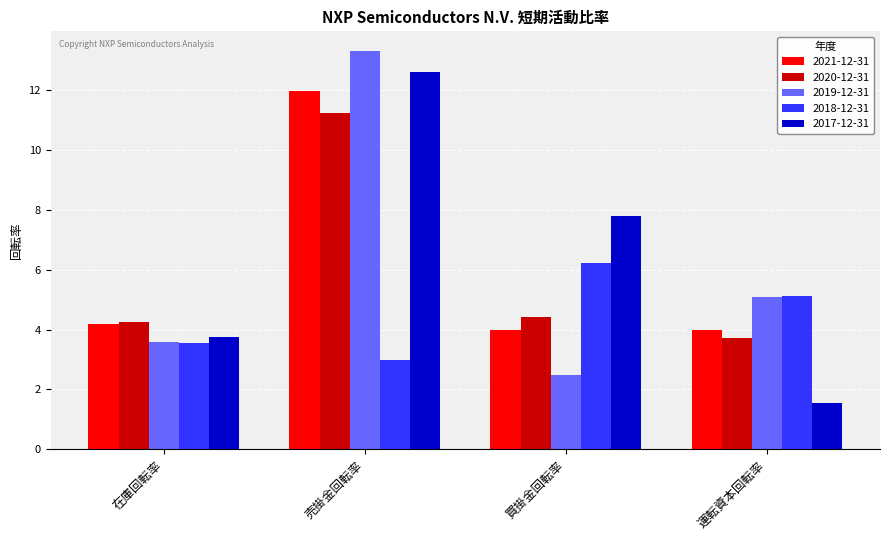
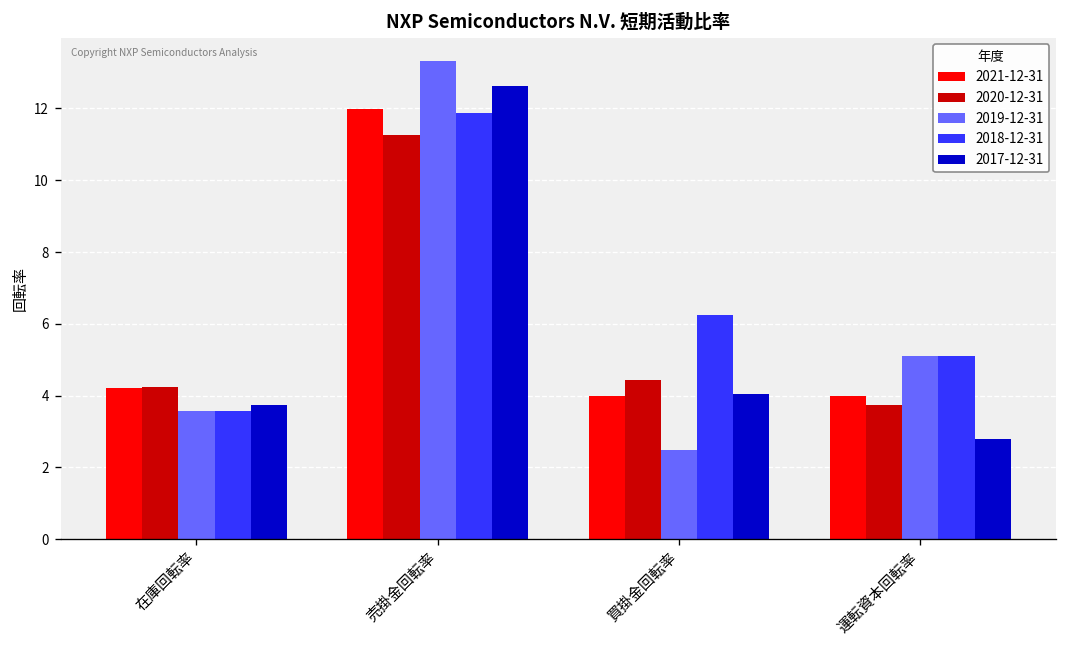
  {
    "2019-12-31": {
      "在庫回転率": 3.6,
      "売掛金回転率": 13.3,
      "買掛金回転率": 2.5,
      "運転資本回転率": 5.1
    },
    "2018-12-31": {
      "在庫回転率": 3.6,
-     "売掛金回転率": 3.0,
+     "売掛金回転率": 11.9,
      "買掛金回転率": 6.2,
      "運転資本回転率": 5.1
    },
    "2017-12-31": {
      "在庫回転率": 3.8,
      "売掛金回転率": 12.6,
-     "買掛金回転率": 7.8,
-     "運転資本回転率": 1.5
+     "買掛金回転率": 4.1,
+     "運転資本回転率": 2.8
    }
  }
